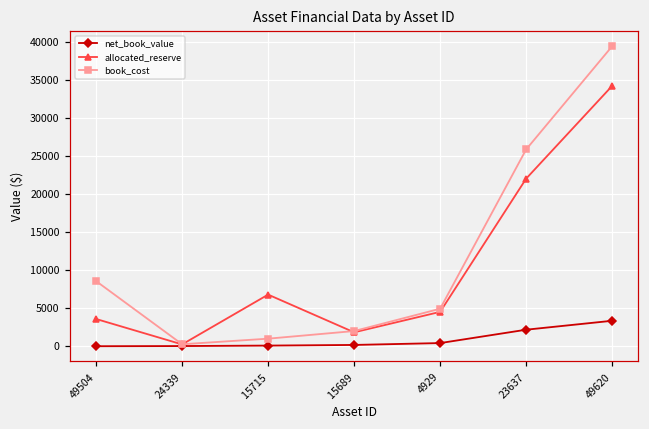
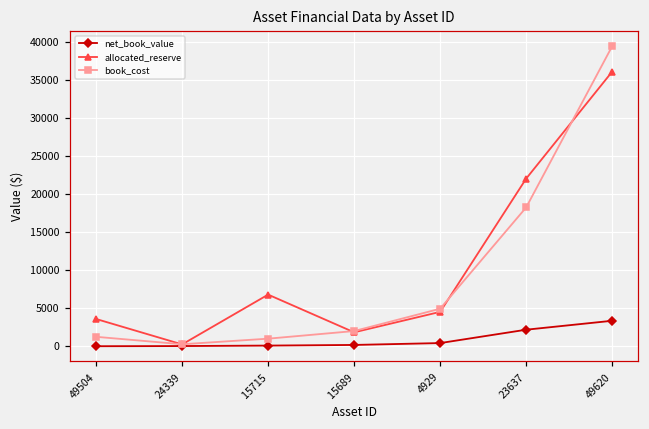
  {
    "net_book_value": {
      "49504": 0,
      "15715": 0,
      "15689": 0,
      "4929": 0,
      "23637": 2000,
      "49620": 3000
    },
    "allocated_reserve": {
      "49504": 4000,
      "15715": 7000,
      "4929": 5000,
      "23637": 22000,
-     "49620": 34000
+     "49620": 36000
    },
    "book_cost": {
-     "49504": 9000,
+     "49504": 1000,
      "15715": 1000,
      "4929": 5000,
-     "23637": 26000,
+     "23637": 18000,
      "49620": 39000
    }
  }
